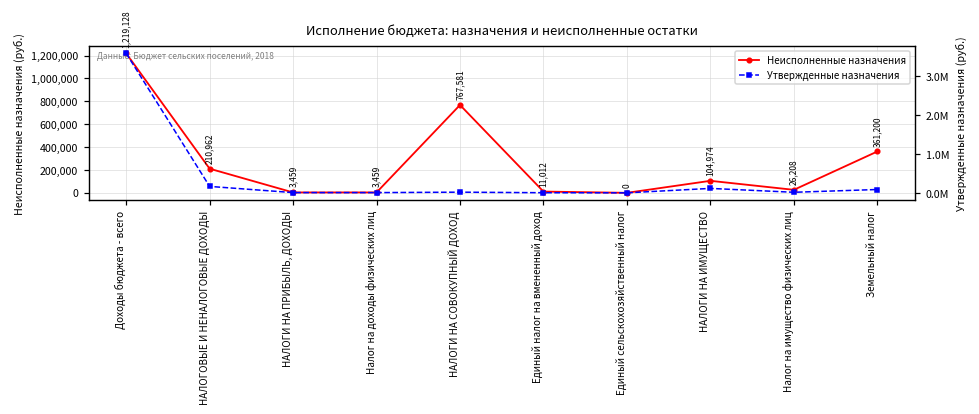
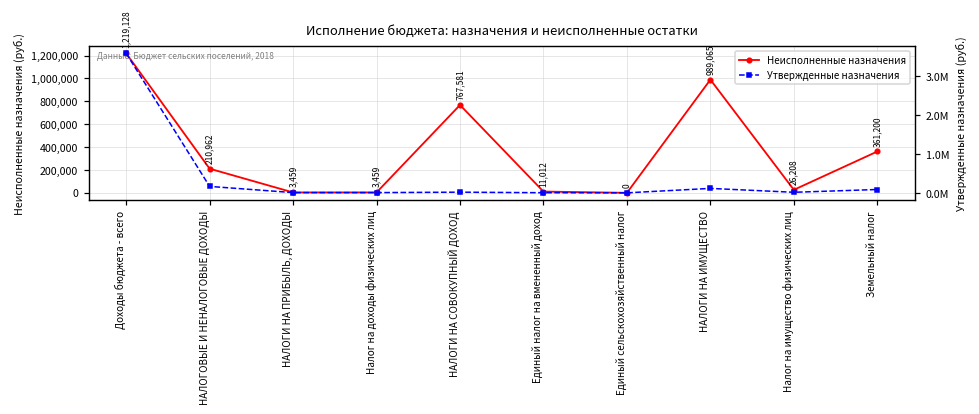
  {
    "Неисполненные назначения": {
      "Доходы бюджета - всего": "1,219,128",
      "НАЛОГОВЫЕ И НЕНАЛОГОВЫЕ ДОХОДЫ": "210,962",
      "НАЛОГИ НА ПРИБЫЛЬ, ДОХОДЫ": "3,459",
      "Налог на доходы физических лиц": "3,459",
      "НАЛОГИ НА СОВОКУПНЫЙ ДОХОД": "767,581",
      "Единый налог на вмененный доход": "11,012",
      "Единый сельскохозяйственный налог": "0",
-     "НАЛОГИ НА ИМУЩЕСТВО": "104,974",
+     "НАЛОГИ НА ИМУЩЕСТВО": "989,065",
      "Налог на имущество физических лиц": "26,208",
      "Земельный налог": "361,200"
    }
  }
